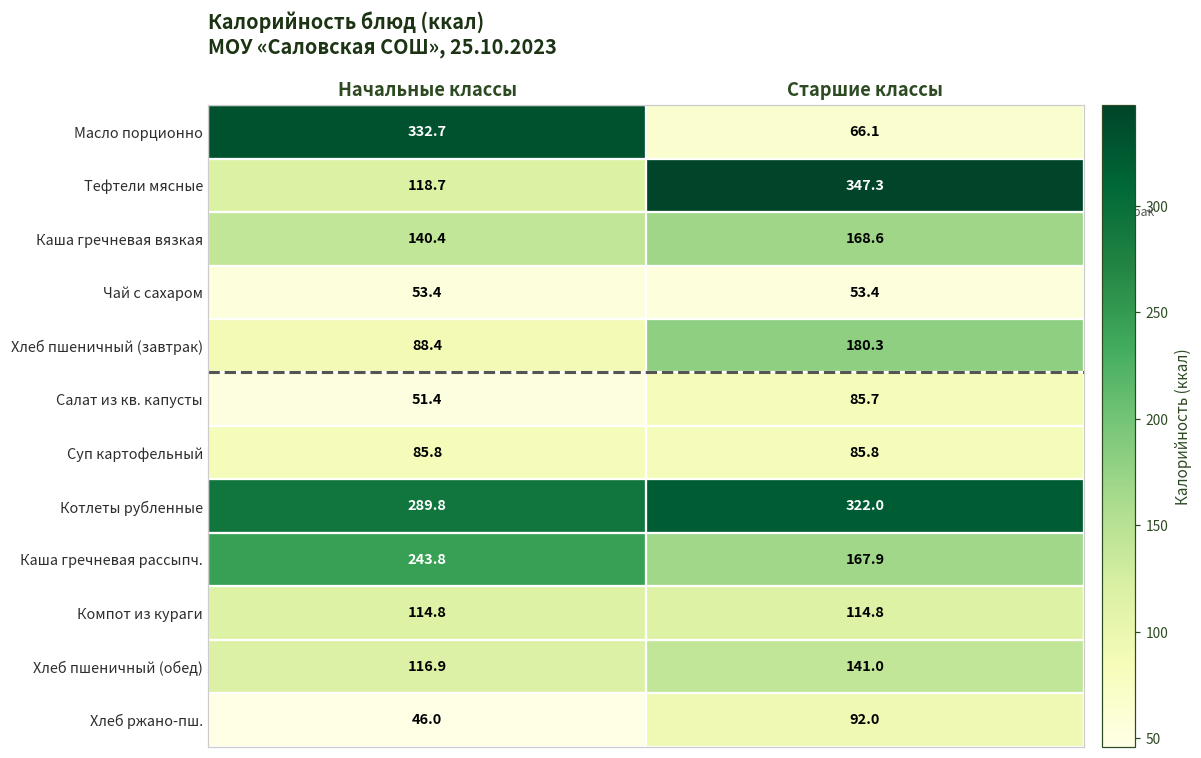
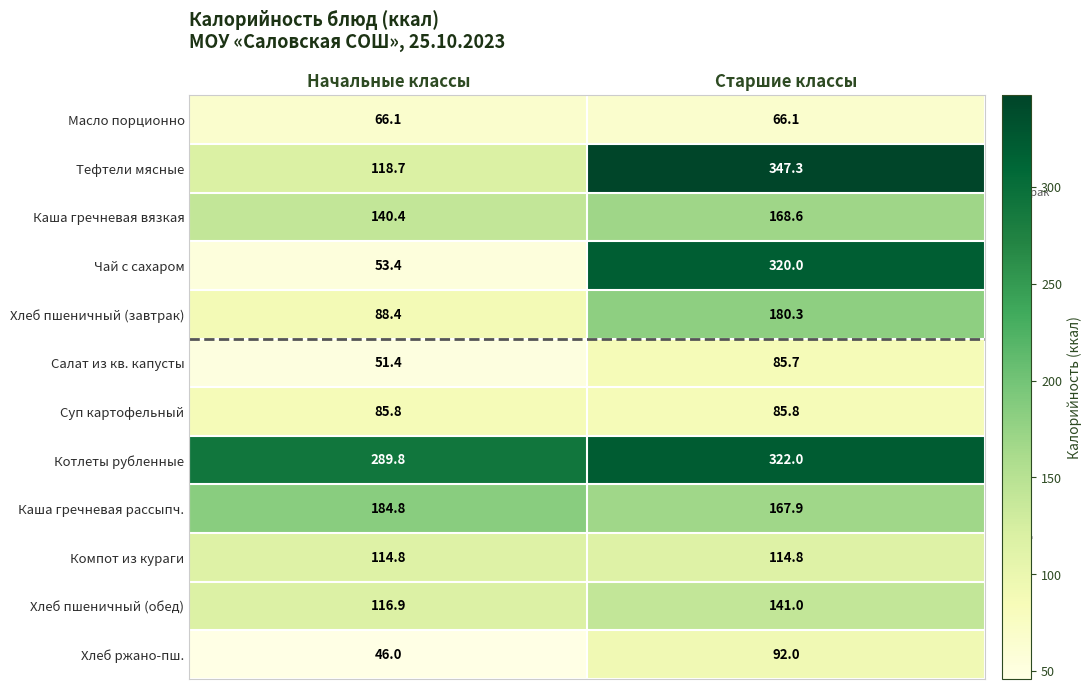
  {
    "Масло порционно": {
-     "Начальные классы": 332.7,
+     "Начальные классы": 66.1,
      "Старшие классы": 66.1
    },
    "Тефтели мясные": {
      "Начальные классы": 118.7,
      "Старшие классы": 347.3
    },
    "Каша гречневая вязкая": {
      "Начальные классы": 140.4,
      "Старшие классы": 168.6
    },
    "Чай с сахаром": {
      "Начальные классы": 53.4,
-     "Старшие классы": 53.4
+     "Старшие классы": 320.0
    },
    "Хлеб пшеничный (завтрак)": {
      "Начальные классы": 88.4,
      "Старшие классы": 180.3
    },
    "Салат из кв. капусты": {
      "Начальные классы": 51.4,
      "Старшие классы": 85.7
    },
    "Суп картофельный": {
      "Начальные классы": 85.8,
      "Старшие классы": 85.8
    },
    "Котлеты рубленные": {
      "Начальные классы": 289.8,
      "Старшие классы": 322.0
    },
    "Каша гречневая рассыпч.": {
-     "Начальные классы": 243.8,
+     "Начальные классы": 184.8,
      "Старшие классы": 167.9
    },
    "Компот из кураги": {
      "Начальные классы": 114.8,
      "Старшие классы": 114.8
    },
    "Хлеб пшеничный (обед)": {
      "Начальные классы": 116.9,
      "Старшие классы": 141.0
    },
    "Хлеб ржано-пш.": {
      "Начальные классы": 46.0,
      "Старшие классы": 92.0
    }
  }
